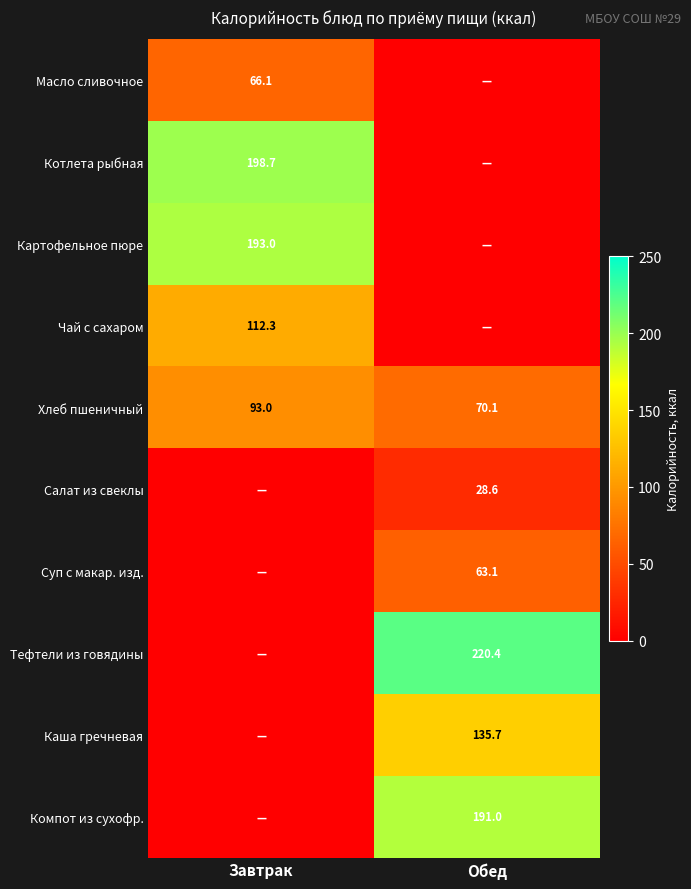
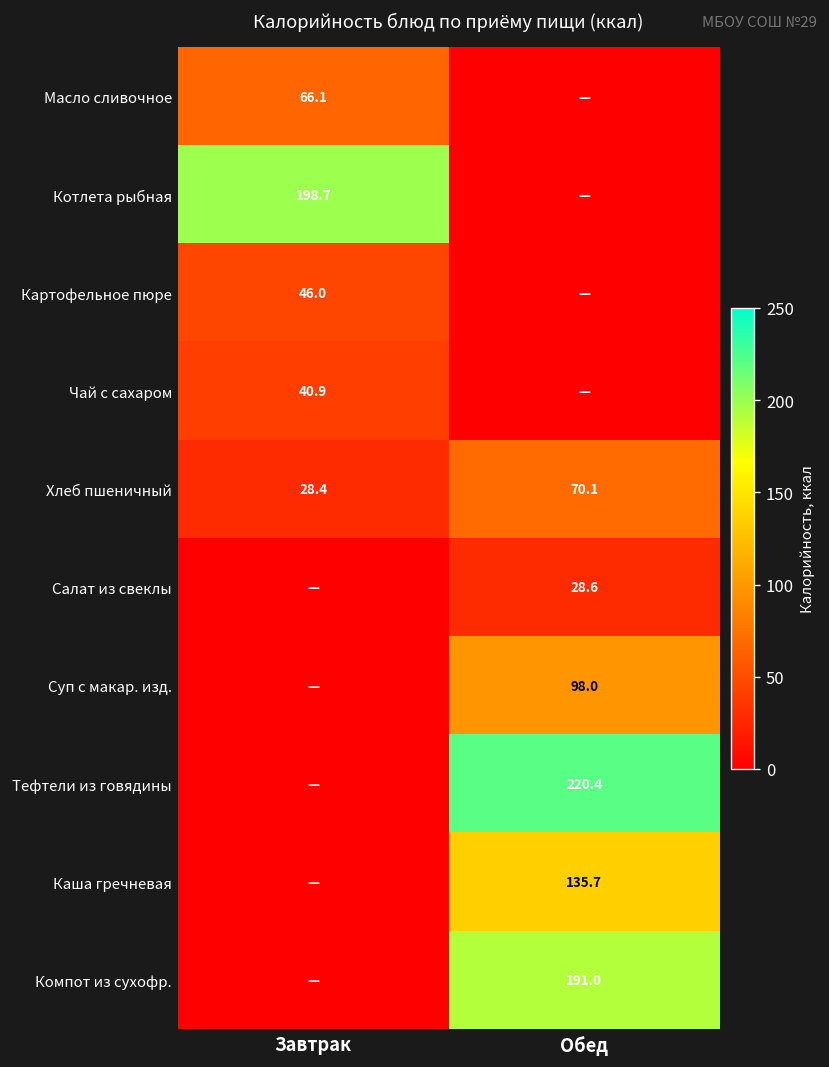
  {
    "Масло сливочное": {
      "Завтрак": 66.1
    },
    "Котлета рыбная": {
      "Завтрак": 198.7
    },
    "Картофельное пюре": {
-     "Завтрак": 193.0
+     "Завтрак": 46.0
    },
    "Чай с сахаром": {
-     "Завтрак": 112.3
+     "Завтрак": 40.9
    },
    "Хлеб пшеничный": {
-     "Завтрак": 93.0,
+     "Завтрак": 28.4,
      "Обед": 70.1
    },
    "Салат из свеклы": {
      "Обед": 28.6
    },
    "Суп с макар. изд.": {
-     "Обед": 63.1
+     "Обед": 98.0
    },
    "Тефтели из говядины": {
      "Обед": 220.4
    },
    "Каша гречневая": {
      "Обед": 135.7
    },
    "Компот из сухофр.": {
      "Обед": 191.0
    }
  }
